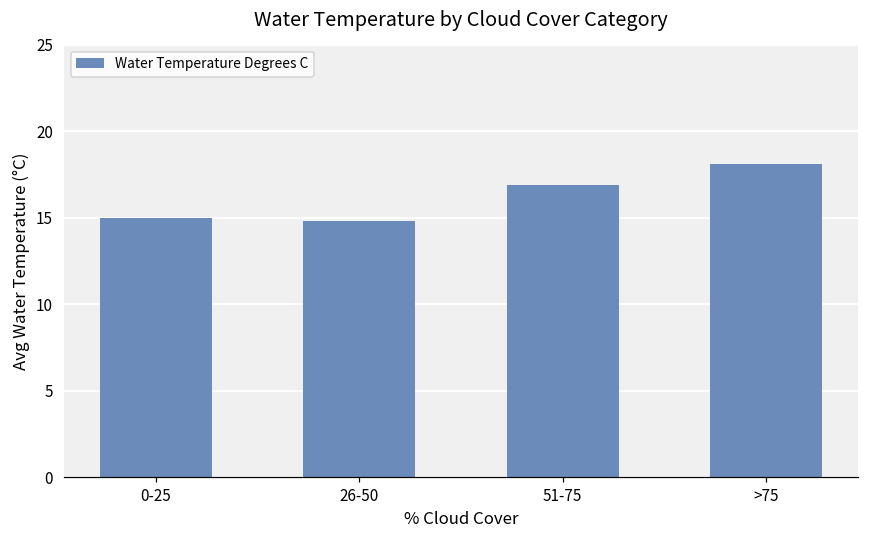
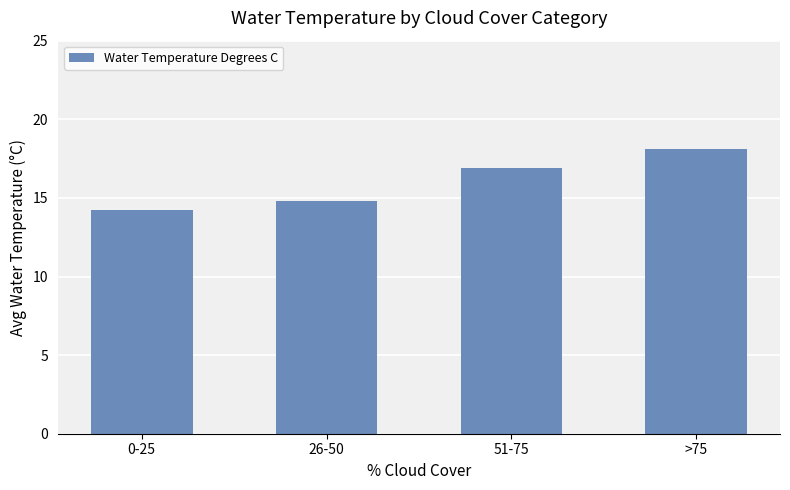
  {
-   "0-25": 15.0,
+   "0-25": 14.2,
    "26-50": 14.8,
    "51-75": 16.9,
    ">75": 18.1
  }
